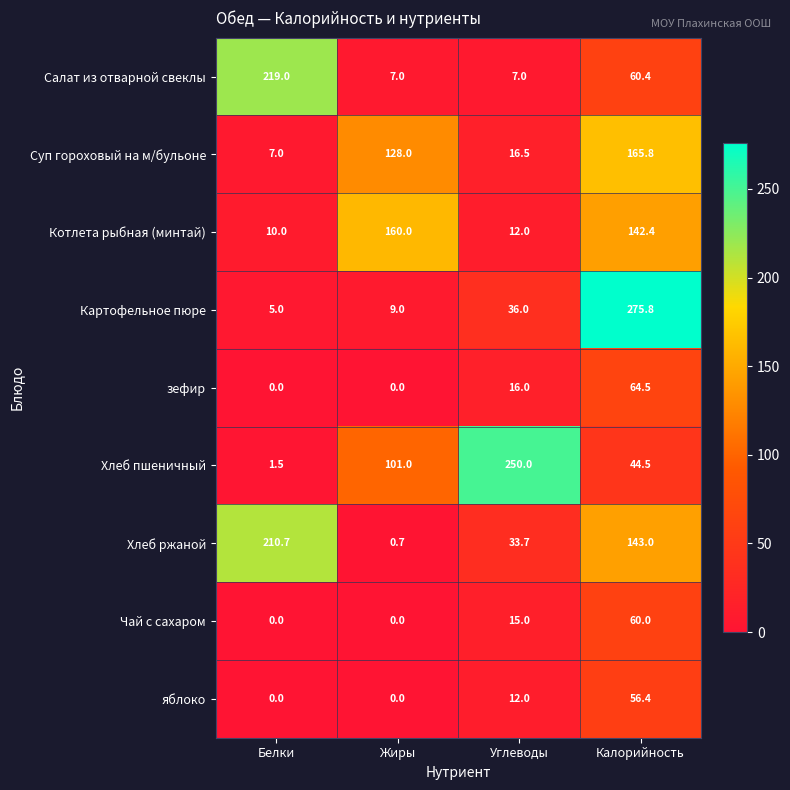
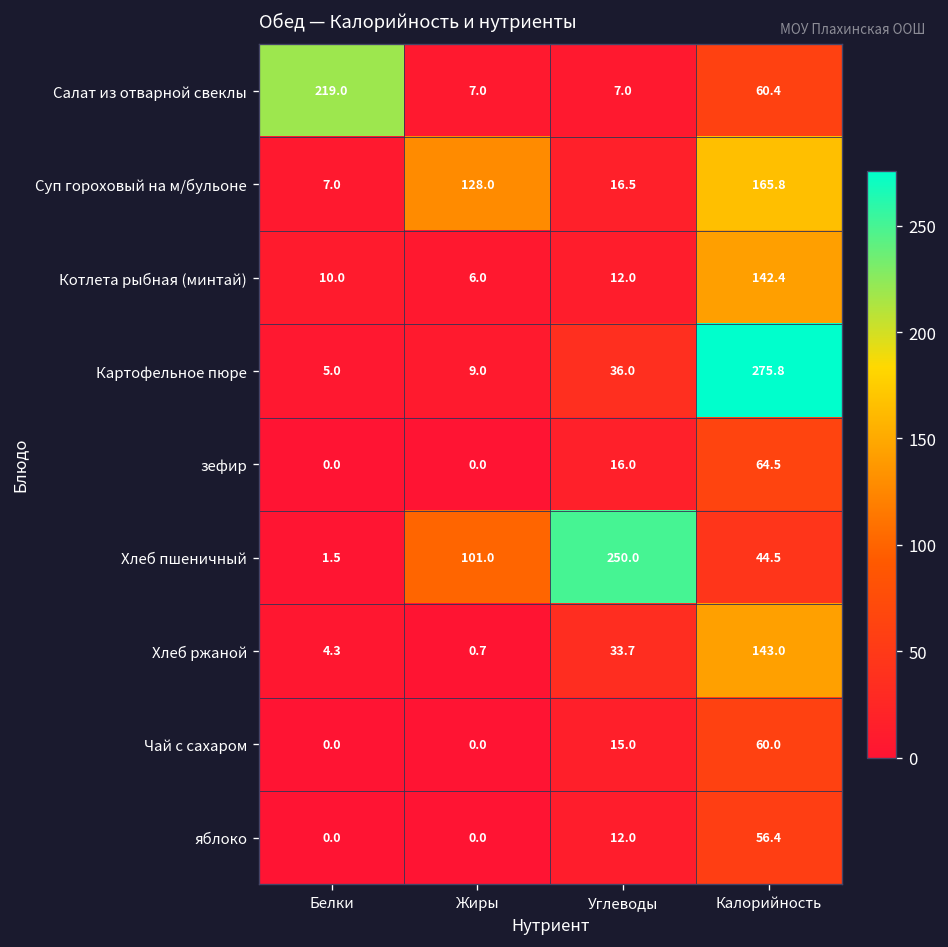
  {
    "Салат из отварной свеклы": {
      "Белки": 219.0,
      "Жиры": 7.0,
      "Углеводы": 7.0,
      "Калорийность": 60.4
    },
    "Суп гороховый на м/бульоне": {
      "Белки": 7.0,
      "Жиры": 128.0,
      "Углеводы": 16.5,
      "Калорийность": 165.8
    },
    "Котлета рыбная (минтай)": {
      "Белки": 10.0,
-     "Жиры": 160.0,
+     "Жиры": 6.0,
      "Углеводы": 12.0,
      "Калорийность": 142.4
    },
    "Картофельное пюре": {
      "Белки": 5.0,
      "Жиры": 9.0,
      "Углеводы": 36.0,
      "Калорийность": 275.8
    },
    "зефир": {
      "Белки": 0.0,
      "Жиры": 0.0,
      "Углеводы": 16.0,
      "Калорийность": 64.5
    },
    "Хлеб пшеничный": {
      "Белки": 1.5,
      "Жиры": 101.0,
      "Углеводы": 250.0,
      "Калорийность": 44.5
    },
    "Хлеб ржаной": {
-     "Белки": 210.7,
+     "Белки": 4.3,
      "Жиры": 0.7,
      "Углеводы": 33.7,
      "Калорийность": 143.0
    },
    "Чай с сахаром": {
      "Белки": 0.0,
      "Жиры": 0.0,
      "Углеводы": 15.0,
      "Калорийность": 60.0
    },
    "яблоко": {
      "Белки": 0.0,
      "Жиры": 0.0,
      "Углеводы": 12.0,
      "Калорийность": 56.4
    }
  }
